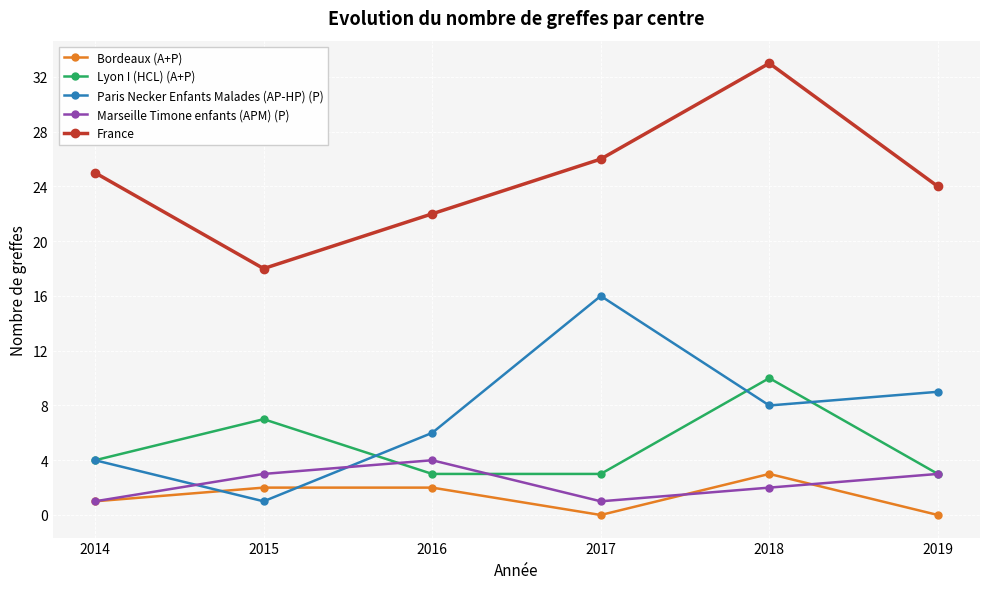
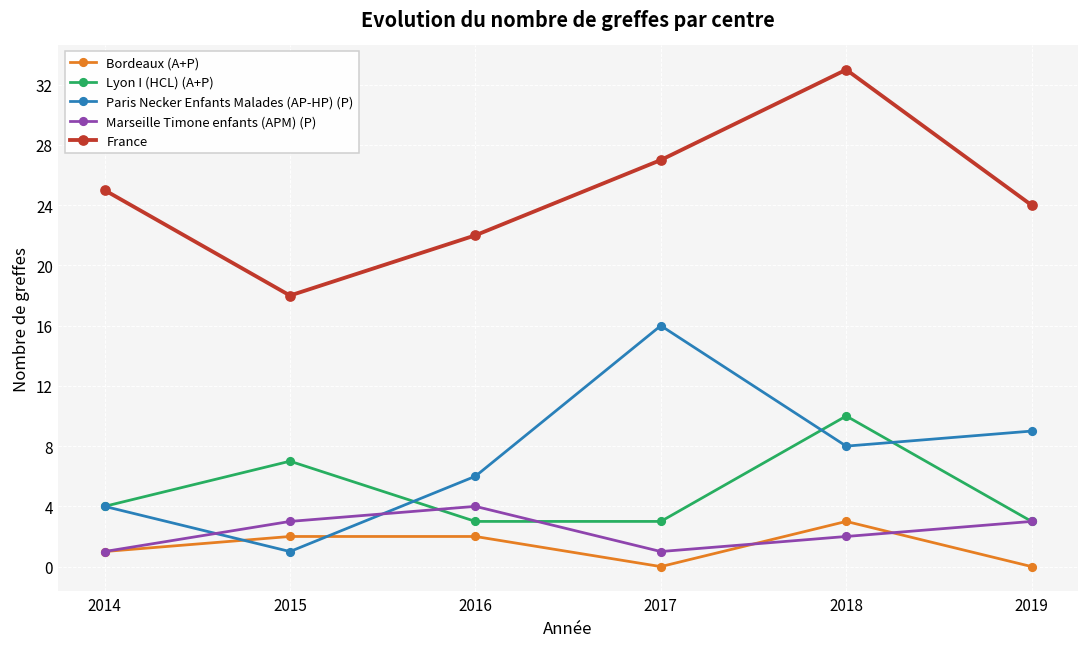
  {
    "Bordeaux (A+P)": {
      "2015": 2,
      "2016": 2,
      "2017": 0,
      "2018": 3,
      "2019": 0
    },
    "Lyon I (HCL) (A+P)": {
      "2015": 7,
      "2016": 3,
      "2017": 3,
      "2018": 10
    },
    "Paris Necker Enfants Malades (AP-HP) (P)": {
      "2015": 1,
      "2016": 6,
      "2017": 16,
      "2018": 8,
      "2019": 9
    },
    "Marseille Timone enfants (APM) (P)": {
      "2015": 3,
      "2016": 4,
      "2017": 1,
      "2018": 2
    },
    "France": {
      "2014": 25,
      "2015": 18,
      "2016": 22,
-     "2017": 26,
+     "2017": 27,
      "2018": 33,
      "2019": 24
    }
  }
